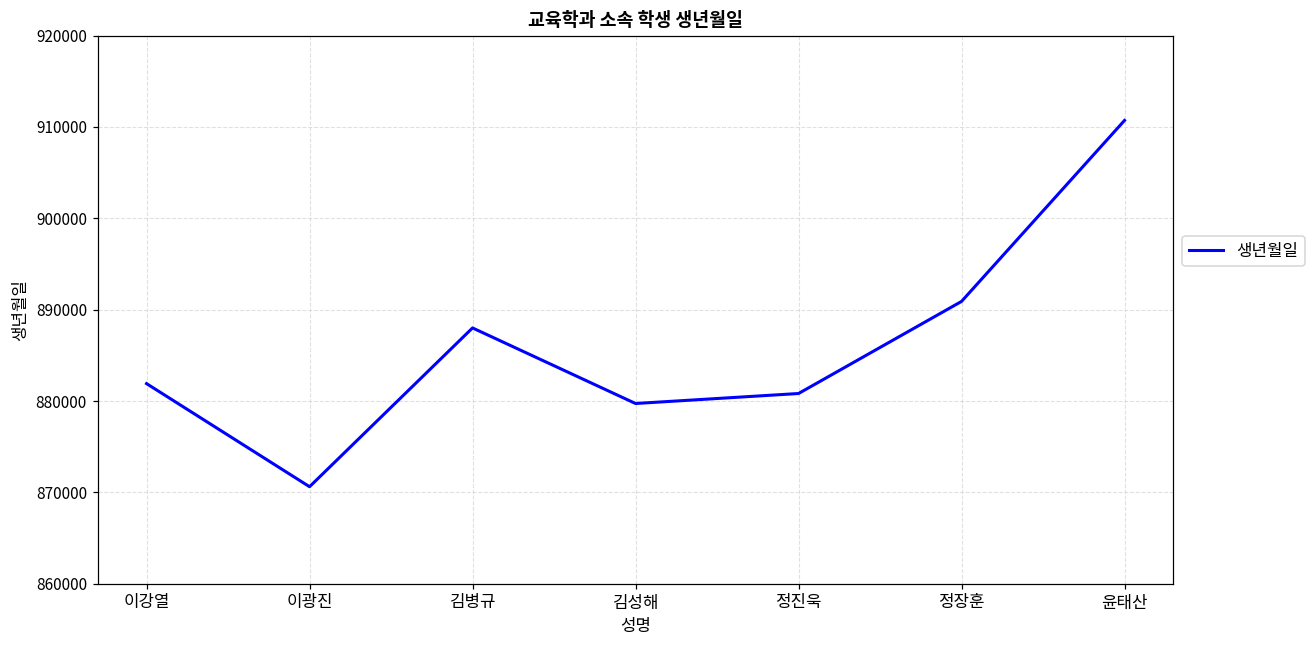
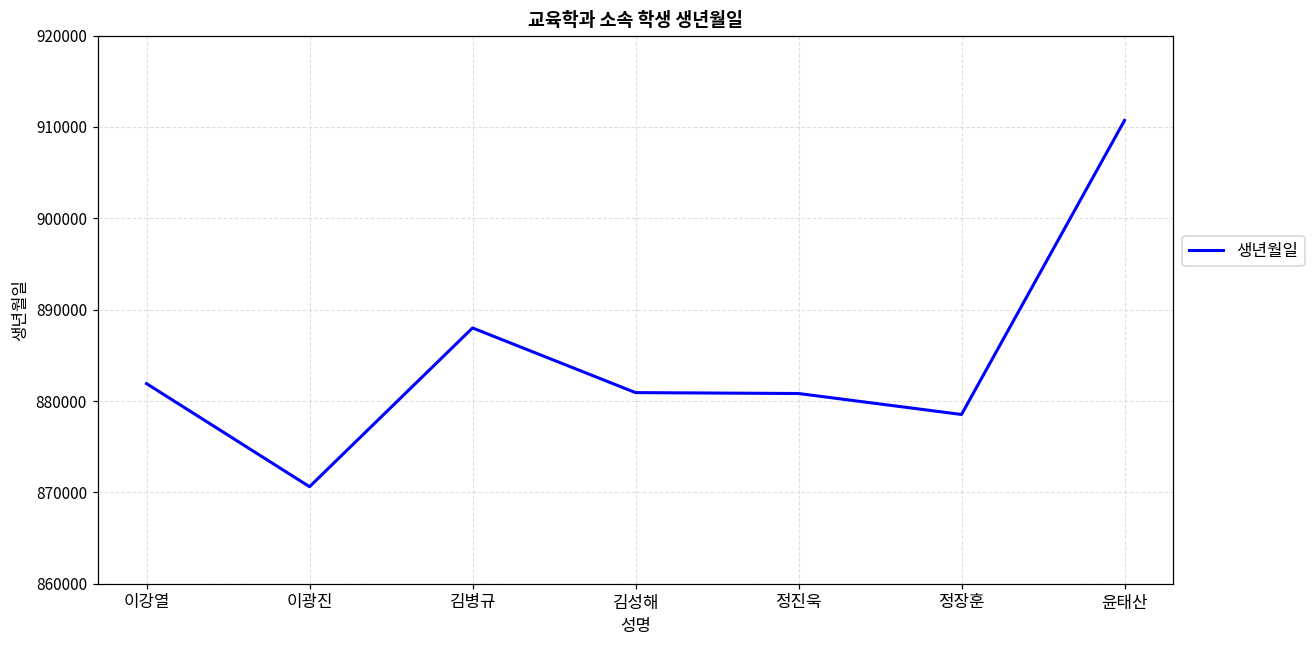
  {
    "이강열": 882000,
    "이광진": 871000,
    "김병규": 888000,
-   "김성해": 880000,
+   "김성해": 881000,
    "정진욱": 881000,
-   "정장훈": 891000,
+   "정장훈": 879000,
    "윤태산": 911000
  }
